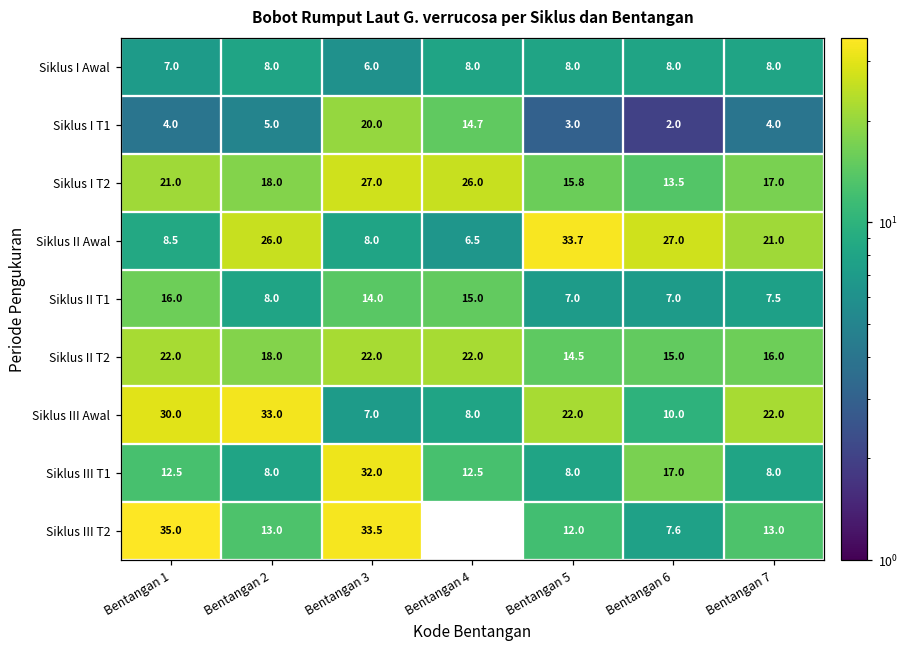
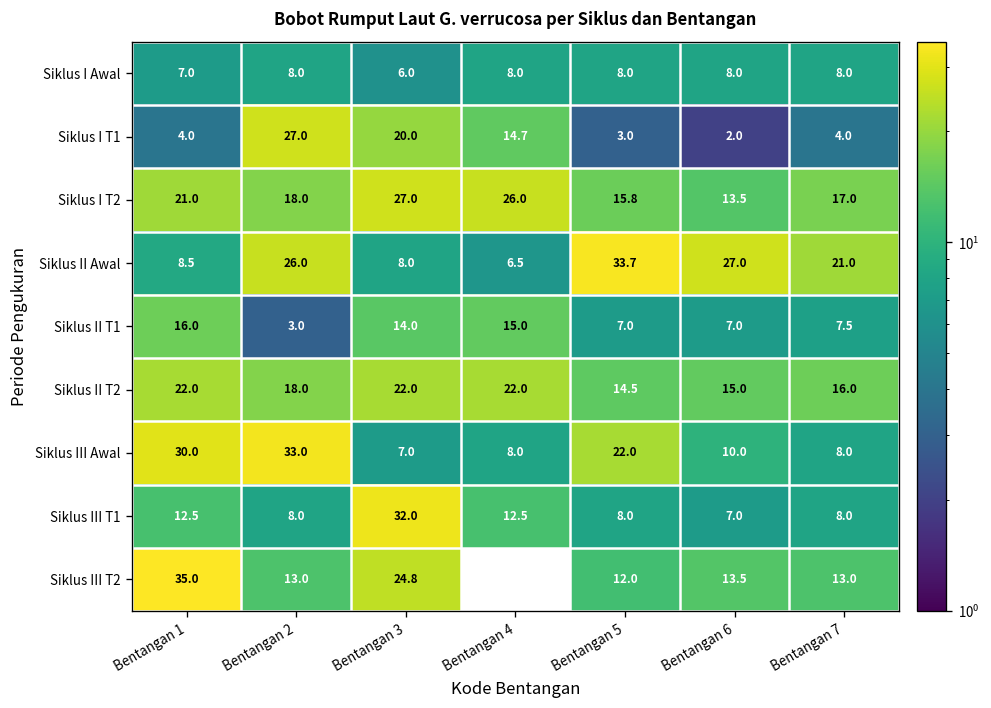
  {
    "Siklus I Awal": {
      "Bentangan 1": 7.0,
      "Bentangan 2": 8.0,
      "Bentangan 3": 6.0,
      "Bentangan 4": 8.0,
      "Bentangan 5": 8.0,
      "Bentangan 6": 8.0,
      "Bentangan 7": 8.0
    },
    "Siklus I T1": {
      "Bentangan 1": 4.0,
-     "Bentangan 2": 5.0,
+     "Bentangan 2": 27.0,
      "Bentangan 3": 20.0,
      "Bentangan 4": 14.7,
      "Bentangan 5": 3.0,
      "Bentangan 6": 2.0,
      "Bentangan 7": 4.0
    },
    "Siklus I T2": {
      "Bentangan 1": 21.0,
      "Bentangan 2": 18.0,
      "Bentangan 3": 27.0,
      "Bentangan 4": 26.0,
      "Bentangan 5": 15.8,
      "Bentangan 6": 13.5,
      "Bentangan 7": 17.0
    },
    "Siklus II Awal": {
      "Bentangan 1": 8.5,
      "Bentangan 2": 26.0,
      "Bentangan 3": 8.0,
      "Bentangan 4": 6.5,
      "Bentangan 5": 33.7,
      "Bentangan 6": 27.0,
      "Bentangan 7": 21.0
    },
    "Siklus II T1": {
      "Bentangan 1": 16.0,
-     "Bentangan 2": 8.0,
+     "Bentangan 2": 3.0,
      "Bentangan 3": 14.0,
      "Bentangan 4": 15.0,
      "Bentangan 5": 7.0,
      "Bentangan 6": 7.0,
      "Bentangan 7": 7.5
    },
    "Siklus II T2": {
      "Bentangan 1": 22.0,
      "Bentangan 2": 18.0,
      "Bentangan 3": 22.0,
      "Bentangan 4": 22.0,
      "Bentangan 5": 14.5,
      "Bentangan 6": 15.0,
      "Bentangan 7": 16.0
    },
    "Siklus III Awal": {
      "Bentangan 1": 30.0,
      "Bentangan 2": 33.0,
      "Bentangan 3": 7.0,
      "Bentangan 4": 8.0,
      "Bentangan 5": 22.0,
      "Bentangan 6": 10.0,
-     "Bentangan 7": 22.0
+     "Bentangan 7": 8.0
    },
    "Siklus III T1": {
      "Bentangan 1": 12.5,
      "Bentangan 2": 8.0,
      "Bentangan 3": 32.0,
      "Bentangan 4": 12.5,
      "Bentangan 5": 8.0,
-     "Bentangan 6": 17.0,
+     "Bentangan 6": 7.0,
      "Bentangan 7": 8.0
    },
    "Siklus III T2": {
      "Bentangan 1": 35.0,
      "Bentangan 2": 13.0,
-     "Bentangan 3": 33.5,
+     "Bentangan 3": 24.8,
      "Bentangan 5": 12.0,
-     "Bentangan 6": 7.6,
+     "Bentangan 6": 13.5,
      "Bentangan 7": 13.0
    }
  }
